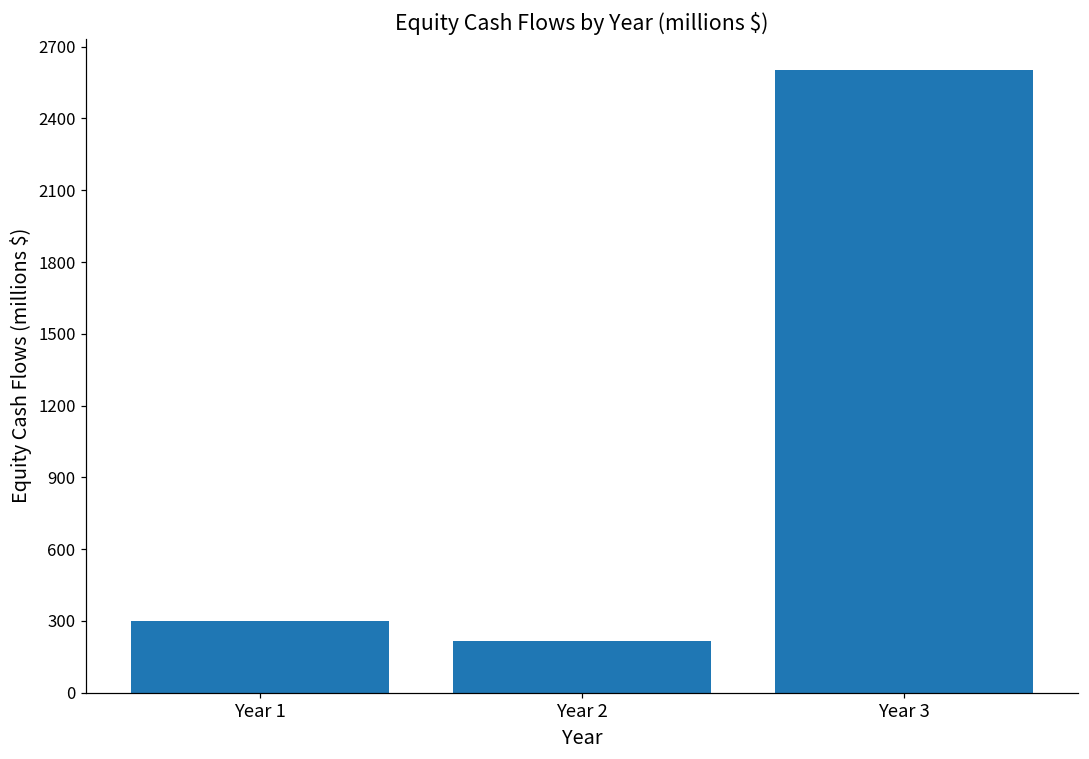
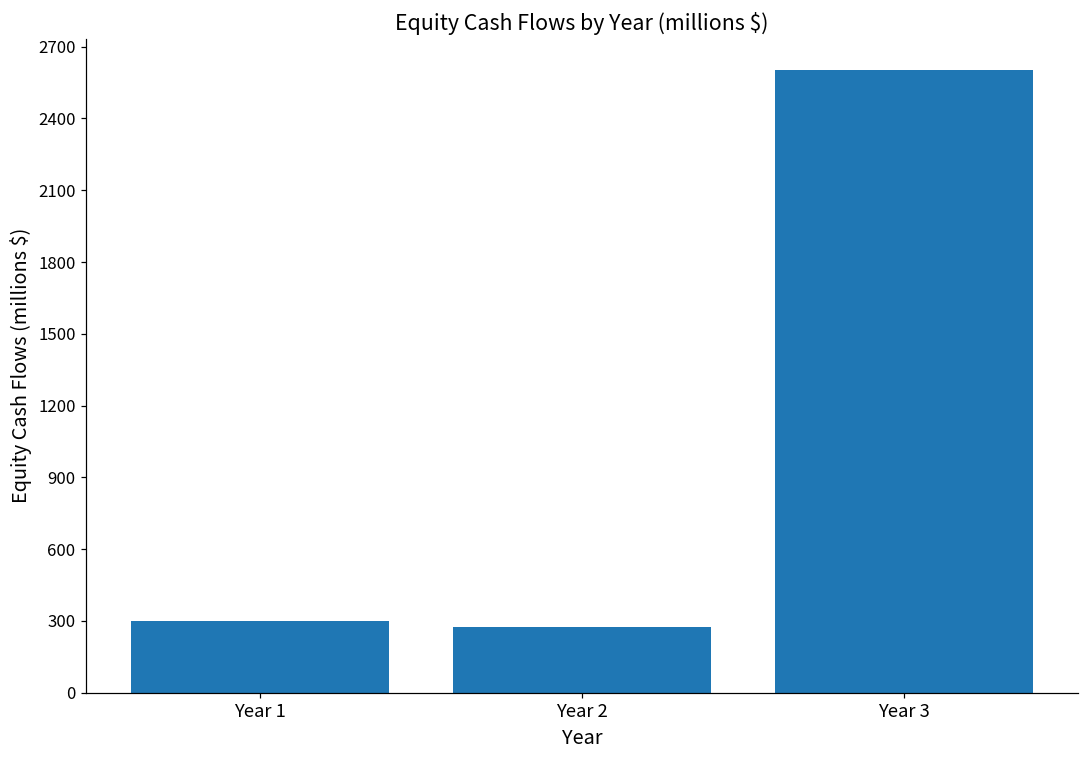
  {
    "Year 1": 300,
-   "Year 2": 220,
+   "Year 2": 280,
    "Year 3": 2600
  }
